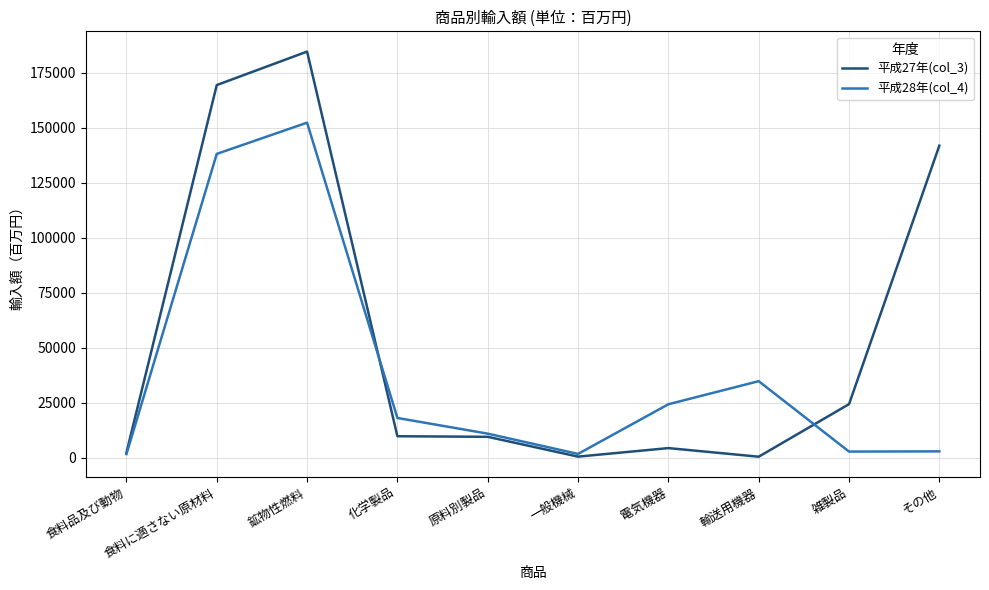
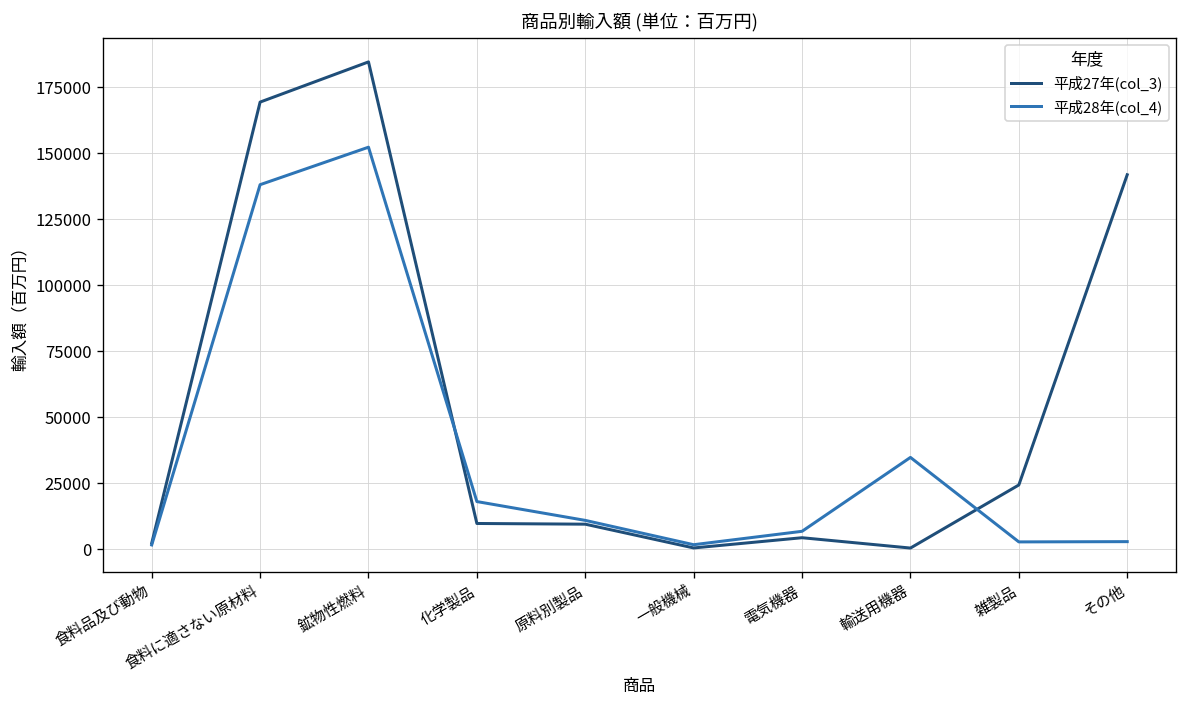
  {
    "平成27年(col_3)": {
      "食料に適さない原材料": 169000,
      "鉱物性燃料": 185000,
      "化学製品": 10000,
      "原料別製品": 9000,
      "一般機械": 0,
      "電気機器": 4000,
      "輸送用機器": 0,
      "雑製品": 24000,
      "その他": 142000
    },
    "平成28年(col_4)": {
      "食料に適さない原材料": 138000,
      "鉱物性燃料": 152000,
      "化学製品": 18000,
      "原料別製品": 11000,
      "一般機械": 2000,
-     "電気機器": 24000,
+     "電気機器": 7000,
      "輸送用機器": 35000,
      "雑製品": 3000,
      "その他": 3000
    }
  }
